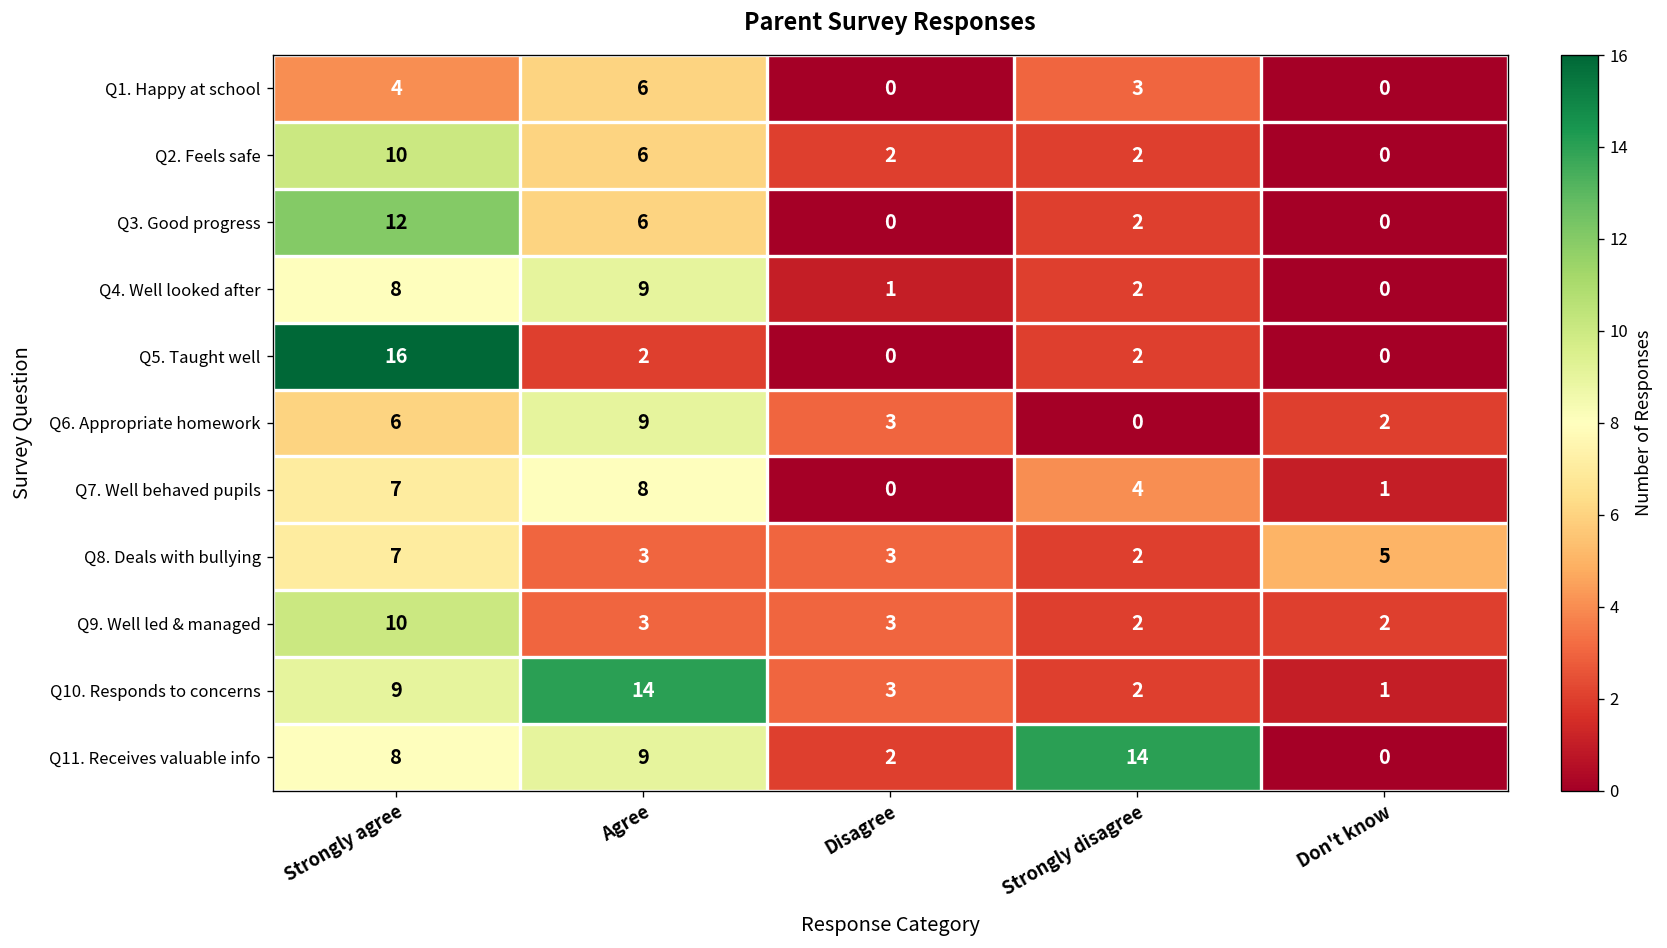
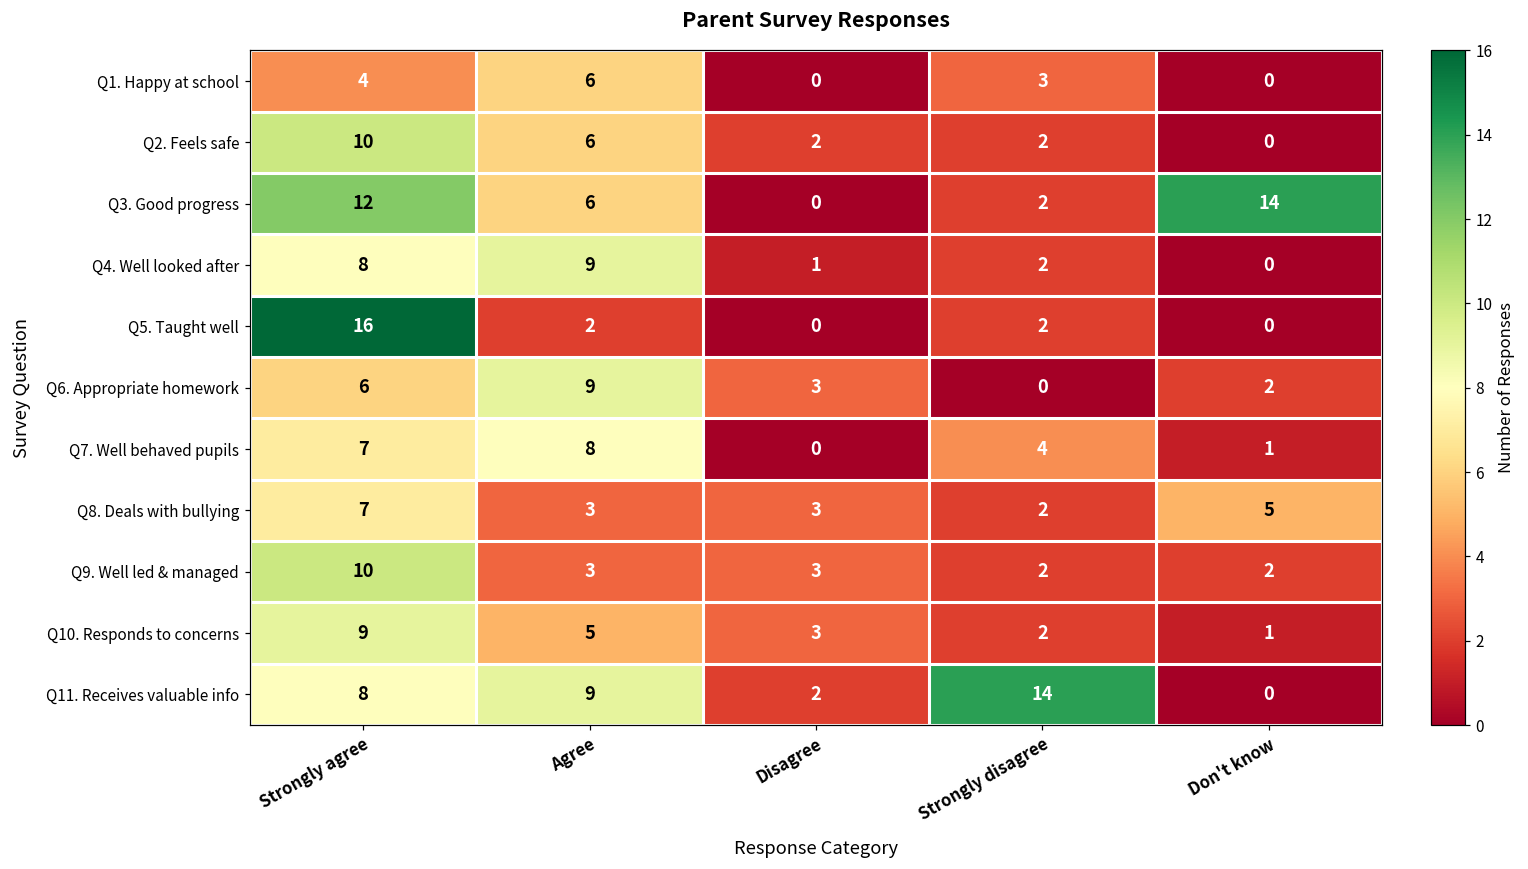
  {
    "Q1. Happy at school": {
      "Strongly agree": 4,
      "Agree": 6,
      "Disagree": 0,
      "Strongly disagree": 3,
      "Don't know": 0
    },
    "Q2. Feels safe": {
      "Strongly agree": 10,
      "Agree": 6,
      "Disagree": 2,
      "Strongly disagree": 2,
      "Don't know": 0
    },
    "Q3. Good progress": {
      "Strongly agree": 12,
      "Agree": 6,
      "Disagree": 0,
      "Strongly disagree": 2,
-     "Don't know": 0
+     "Don't know": 14
    },
    "Q4. Well looked after": {
      "Strongly agree": 8,
      "Agree": 9,
      "Disagree": 1,
      "Strongly disagree": 2,
      "Don't know": 0
    },
    "Q5. Taught well": {
      "Strongly agree": 16,
      "Agree": 2,
      "Disagree": 0,
      "Strongly disagree": 2,
      "Don't know": 0
    },
    "Q6. Appropriate homework": {
      "Strongly agree": 6,
      "Agree": 9,
      "Disagree": 3,
      "Strongly disagree": 0,
      "Don't know": 2
    },
    "Q7. Well behaved pupils": {
      "Strongly agree": 7,
      "Agree": 8,
      "Disagree": 0,
      "Strongly disagree": 4,
      "Don't know": 1
    },
    "Q8. Deals with bullying": {
      "Strongly agree": 7,
      "Agree": 3,
      "Disagree": 3,
      "Strongly disagree": 2,
      "Don't know": 5
    },
    "Q9. Well led & managed": {
      "Strongly agree": 10,
      "Agree": 3,
      "Disagree": 3,
      "Strongly disagree": 2,
      "Don't know": 2
    },
    "Q10. Responds to concerns": {
      "Strongly agree": 9,
-     "Agree": 14,
+     "Agree": 5,
      "Disagree": 3,
      "Strongly disagree": 2,
      "Don't know": 1
    },
    "Q11. Receives valuable info": {
      "Strongly agree": 8,
      "Agree": 9,
      "Disagree": 2,
      "Strongly disagree": 14,
      "Don't know": 0
    }
  }
